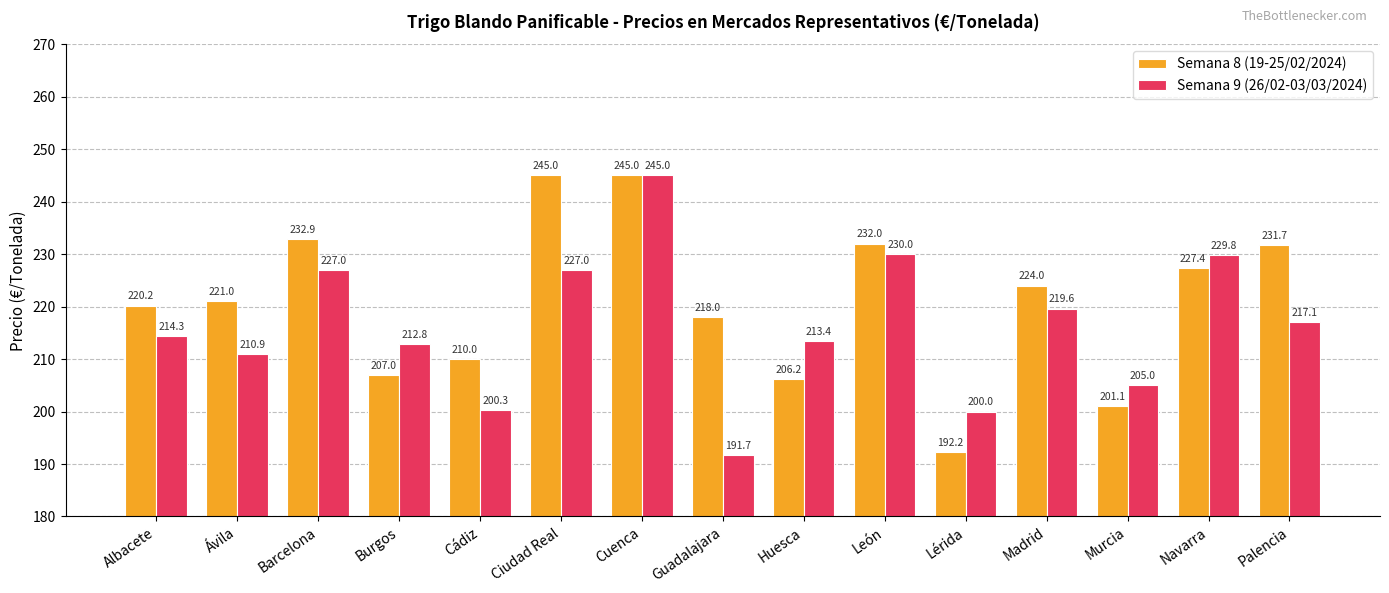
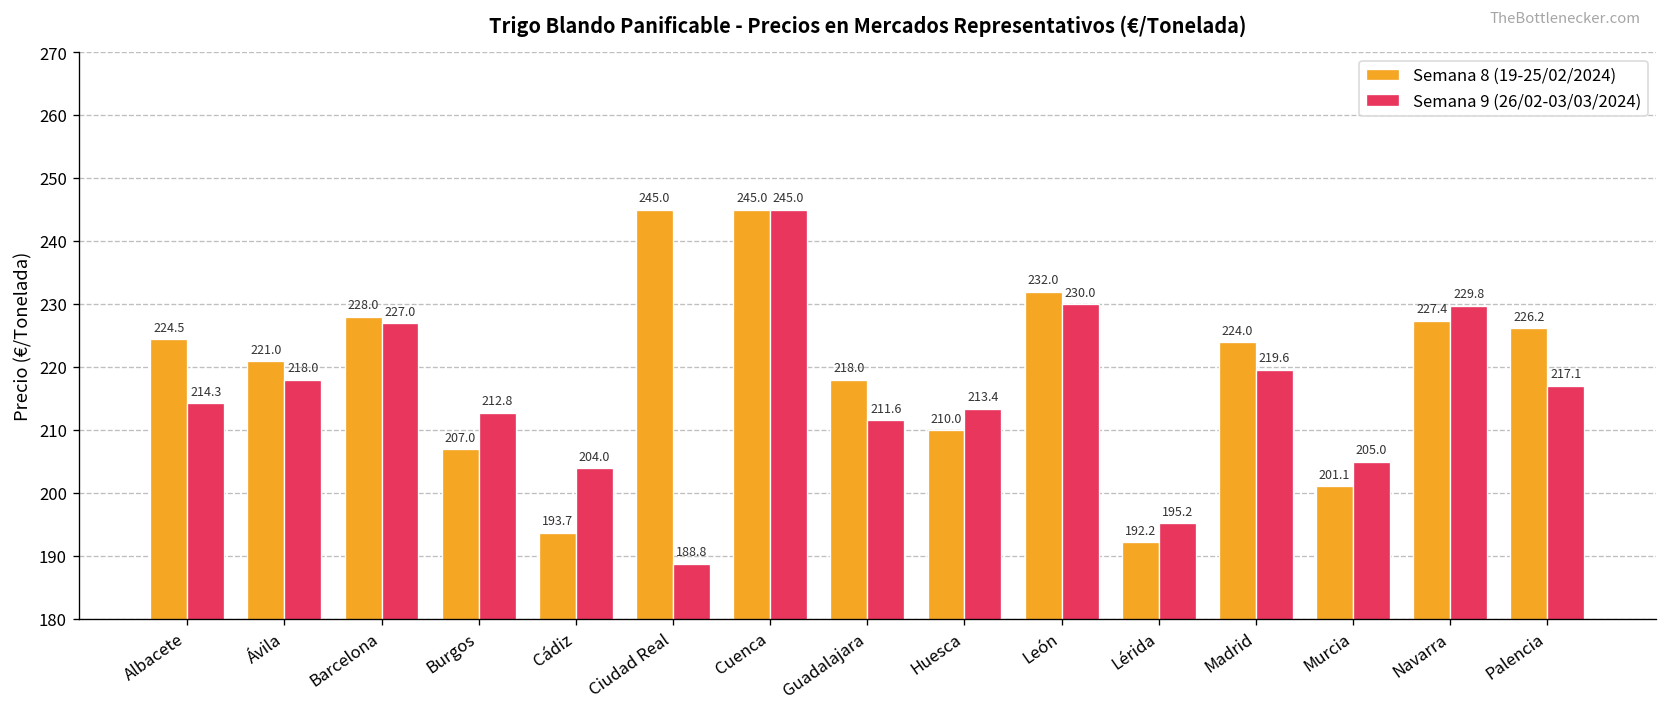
  {
    "Semana 8 (19-25/02/2024)": {
-     "Albacete": 220.2,
+     "Albacete": 224.5,
      "Ávila": 221.0,
-     "Barcelona": 232.9,
+     "Barcelona": 228.0,
      "Burgos": 207.0,
-     "Cádiz": 210.0,
+     "Cádiz": 193.7,
      "Ciudad Real": 245.0,
      "Cuenca": 245.0,
      "Guadalajara": 218.0,
-     "Huesca": 206.2,
+     "Huesca": 210.0,
      "León": 232.0,
      "Lérida": 192.2,
      "Madrid": 224.0,
      "Murcia": 201.1,
      "Navarra": 227.4,
-     "Palencia": 231.7
+     "Palencia": 226.2
    },
    "Semana 9 (26/02-03/03/2024)": {
      "Albacete": 214.3,
-     "Ávila": 210.9,
+     "Ávila": 218.0,
      "Barcelona": 227.0,
      "Burgos": 212.8,
-     "Cádiz": 200.3,
-     "Ciudad Real": 227.0,
+     "Cádiz": 204.0,
+     "Ciudad Real": 188.8,
      "Cuenca": 245.0,
-     "Guadalajara": 191.7,
+     "Guadalajara": 211.6,
      "Huesca": 213.4,
      "León": 230.0,
-     "Lérida": 200.0,
+     "Lérida": 195.2,
      "Madrid": 219.6,
      "Murcia": 205.0,
      "Navarra": 229.8,
      "Palencia": 217.1
    }
  }
